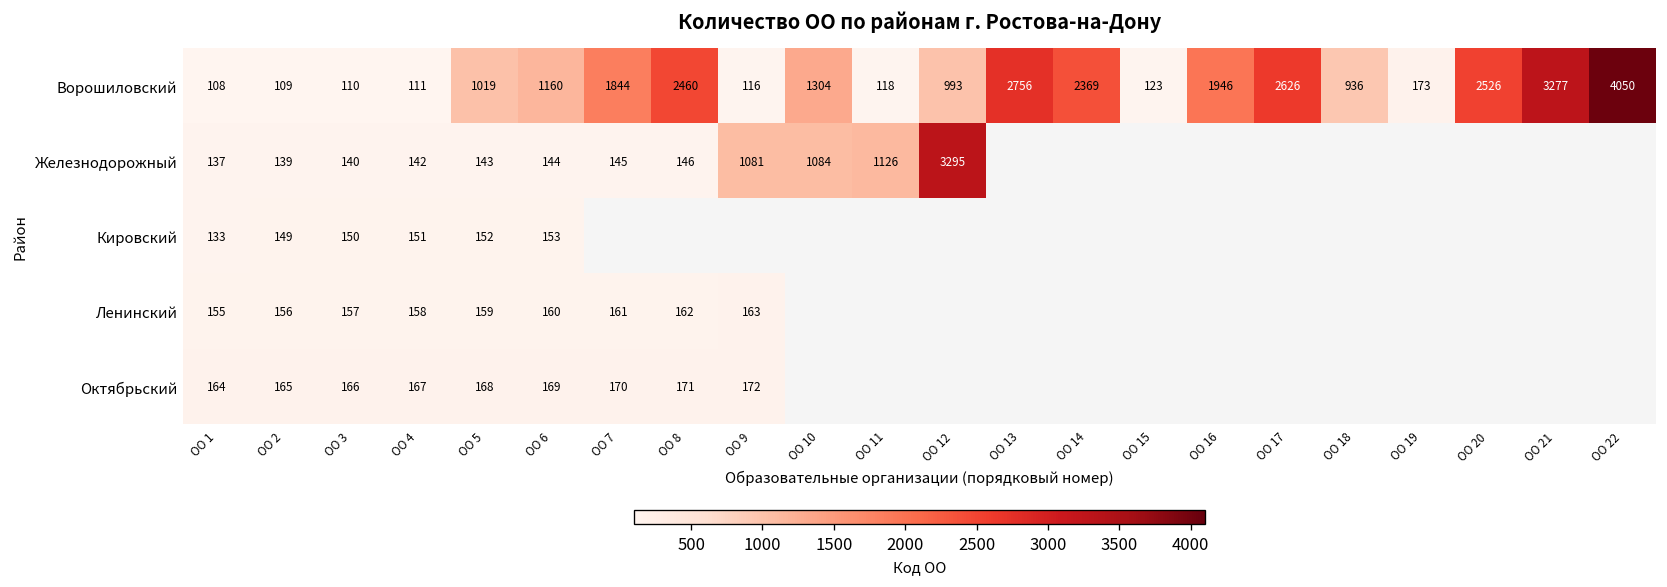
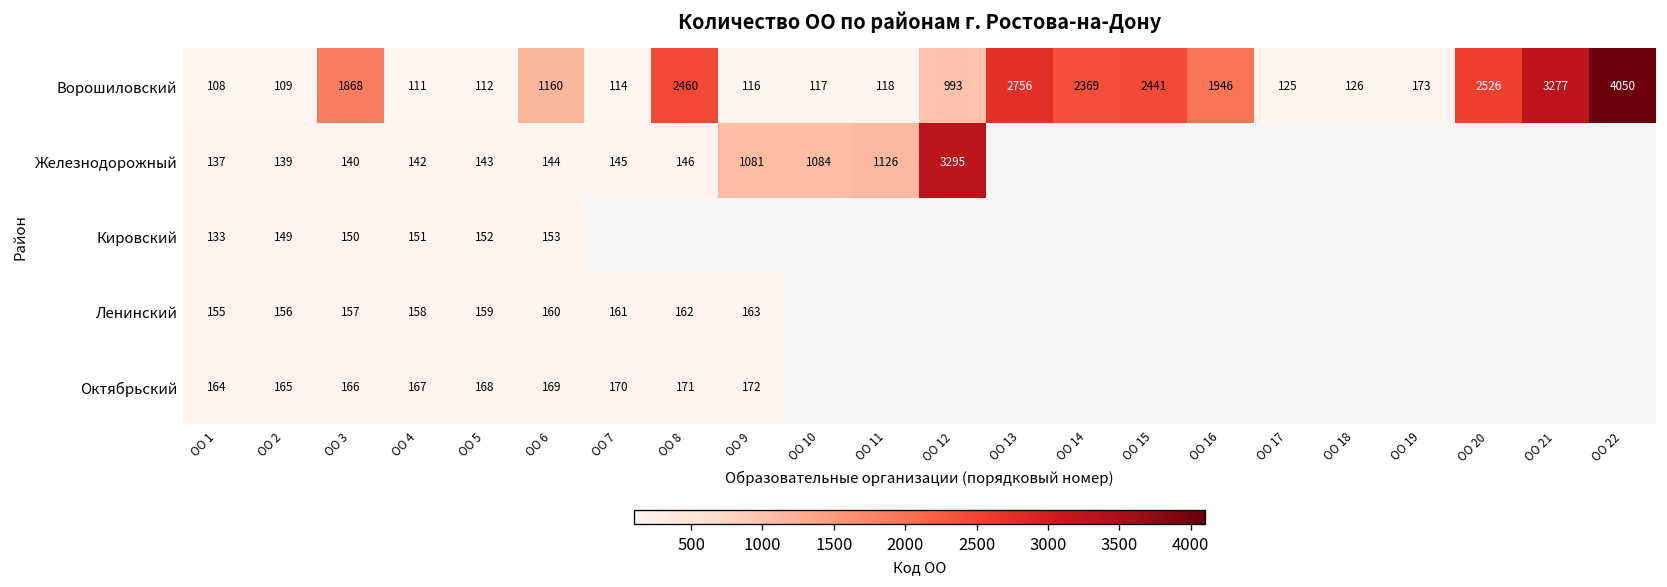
  {
    "Ворошиловский": {
      "ОО 1": 108,
      "ОО 2": 109,
-     "ОО 3": 110,
+     "ОО 3": 1868,
      "ОО 4": 111,
-     "ОО 5": 1019,
+     "ОО 5": 112,
      "ОО 6": 1160,
-     "ОО 7": 1844,
+     "ОО 7": 114,
      "ОО 8": 2460,
      "ОО 9": 116,
-     "ОО 10": 1304,
+     "ОО 10": 117,
      "ОО 11": 118,
      "ОО 12": 993,
      "ОО 13": 2756,
      "ОО 14": 2369,
-     "ОО 15": 123,
+     "ОО 15": 2441,
      "ОО 16": 1946,
-     "ОО 17": 2626,
-     "ОО 18": 936,
+     "ОО 17": 125,
+     "ОО 18": 126,
      "ОО 19": 173,
      "ОО 20": 2526,
      "ОО 21": 3277,
      "ОО 22": 4050
    },
    "Железнодорожный": {
      "ОО 1": 137,
      "ОО 2": 139,
      "ОО 3": 140,
      "ОО 4": 142,
      "ОО 5": 143,
      "ОО 6": 144,
      "ОО 7": 145,
      "ОО 8": 146,
      "ОО 9": 1081,
      "ОО 10": 1084,
      "ОО 11": 1126,
      "ОО 12": 3295
    },
    "Кировский": {
      "ОО 1": 133,
      "ОО 2": 149,
      "ОО 3": 150,
      "ОО 4": 151,
      "ОО 5": 152,
      "ОО 6": 153
    },
    "Ленинский": {
      "ОО 1": 155,
      "ОО 2": 156,
      "ОО 3": 157,
      "ОО 4": 158,
      "ОО 5": 159,
      "ОО 6": 160,
      "ОО 7": 161,
      "ОО 8": 162,
      "ОО 9": 163
    },
    "Октябрьский": {
      "ОО 1": 164,
      "ОО 2": 165,
      "ОО 3": 166,
      "ОО 4": 167,
      "ОО 5": 168,
      "ОО 6": 169,
      "ОО 7": 170,
      "ОО 8": 171,
      "ОО 9": 172
    }
  }
